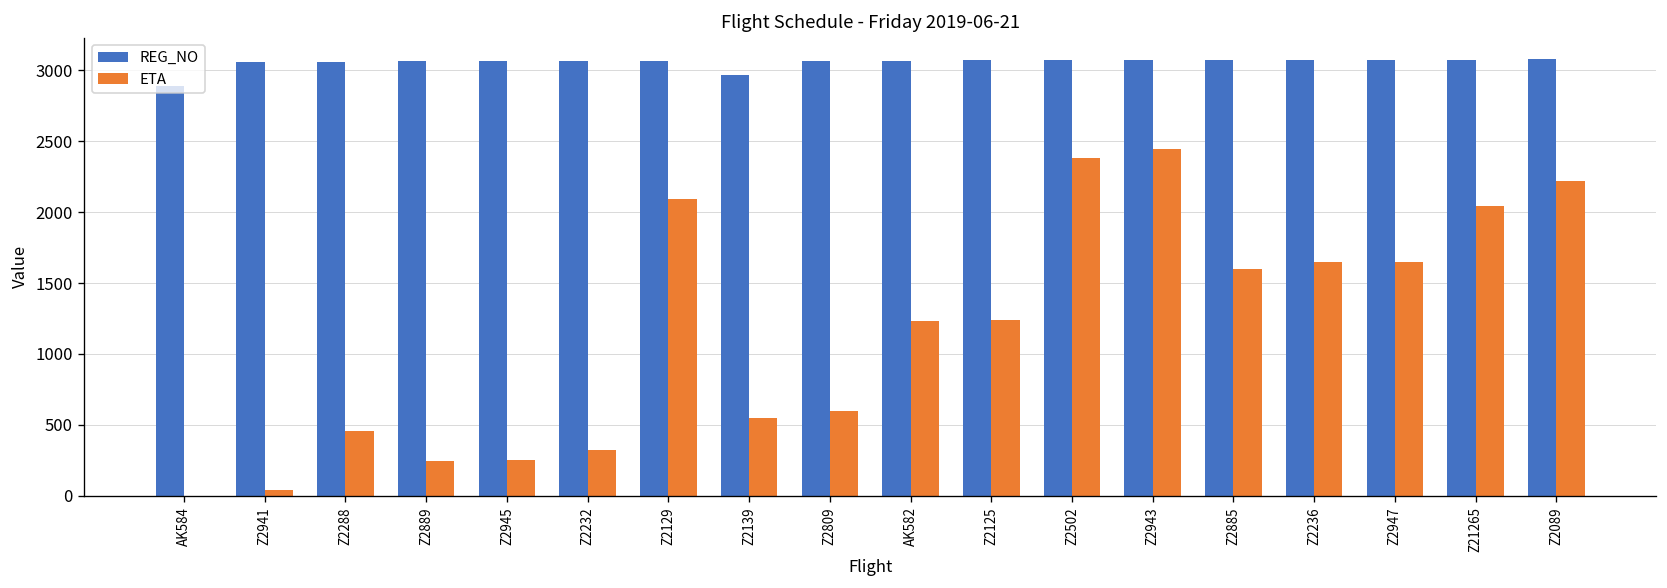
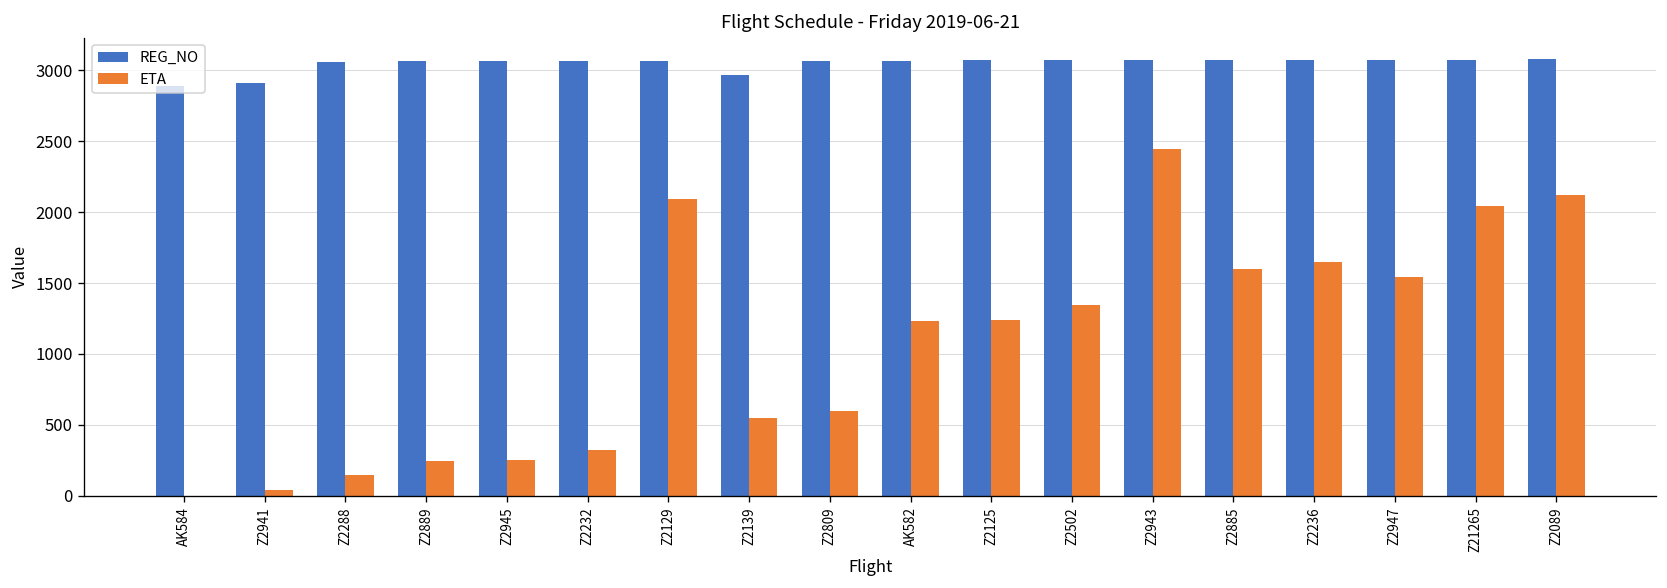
  {
    "REG_NO": {
-     "Z2941": 3060,
+     "Z2941": 2910,
      "Z2288": 3060,
      "Z2889": 3060,
      "Z2945": 3060,
      "Z2232": 3070,
      "Z2129": 3070,
      "Z2139": 2970,
      "Z2809": 3070,
      "AK582": 3070,
      "Z2125": 3070,
      "Z2502": 3070,
      "Z2943": 3070,
      "Z2885": 3070,
      "Z2236": 3070,
      "Z2947": 3080,
      "Z21265": 3080,
      "Z2089": 3080
    },
    "ETA": {
      "AK584": 0,
      "Z2941": 40,
-     "Z2288": 450,
+     "Z2288": 150,
      "Z2889": 250,
      "Z2945": 260,
      "Z2232": 330,
      "Z2129": 2090,
      "Z2139": 550,
      "Z2809": 600,
      "AK582": 1230,
      "Z2125": 1240,
-     "Z2502": 2380,
+     "Z2502": 1350,
      "Z2943": 2450,
      "Z2885": 1600,
      "Z2236": 1650,
-     "Z2947": 1650,
+     "Z2947": 1540,
      "Z21265": 2050,
-     "Z2089": 2220
+     "Z2089": 2120
    }
  }
